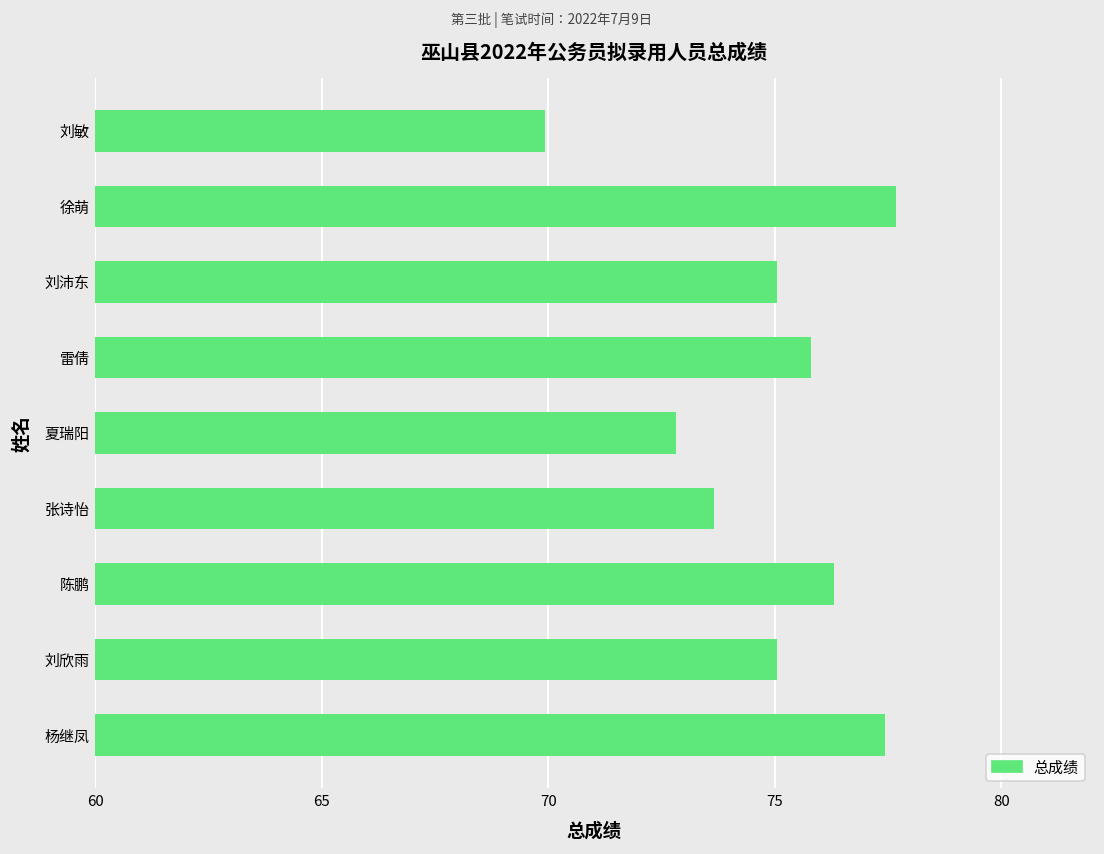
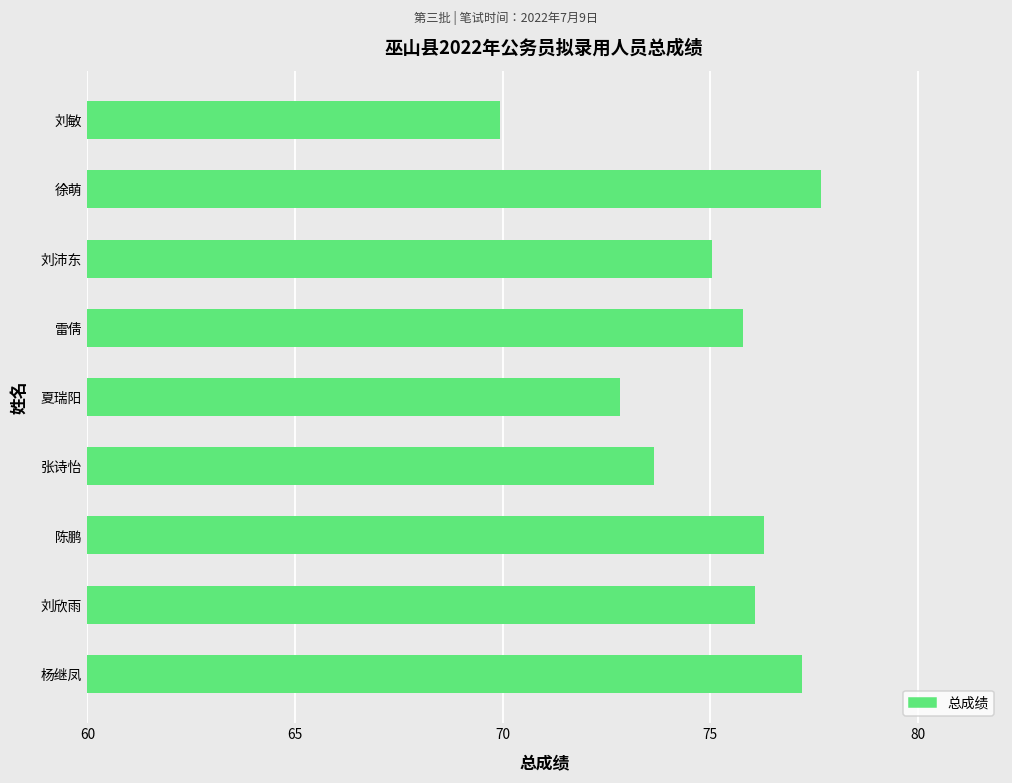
  {
    "刘敏": 69.9,
    "徐萌": 77.7,
    "刘沛东": 75.1,
    "雷倩": 75.8,
    "夏瑞阳": 72.8,
    "张诗怡": 73.7,
    "陈鹏": 76.3,
-   "刘欣雨": 75.1,
-   "杨继凤": 77.4
+   "刘欣雨": 76.1,
+   "杨继凤": 77.2
  }
